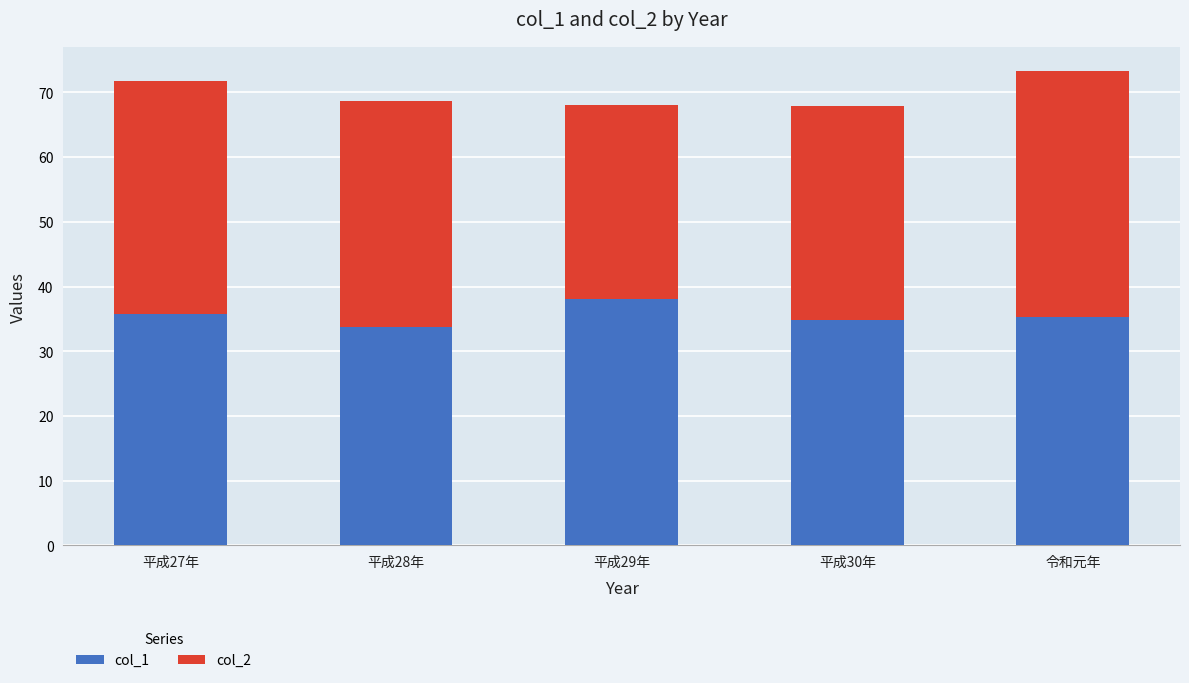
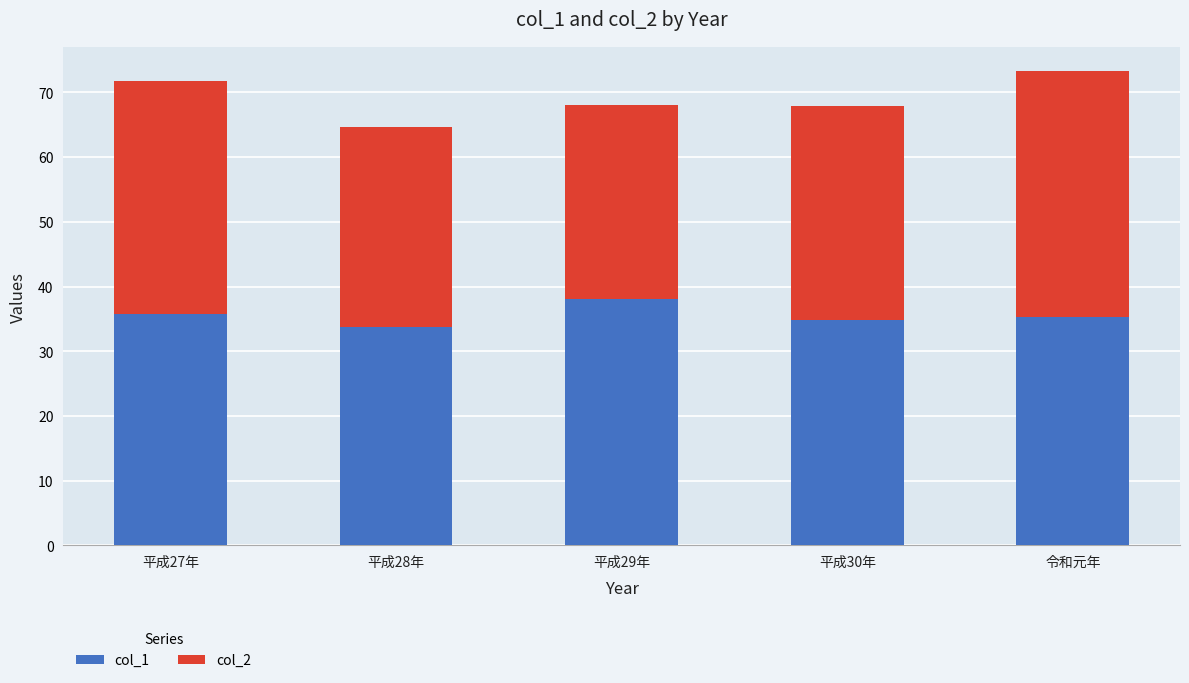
  {
    "col_1": {
      "平成27年": 36,
      "平成28年": 34,
      "平成29年": 38,
      "平成30年": 35,
      "令和元年": 35
    },
    "col_2": {
      "平成27年": 36,
-     "平成28年": 35,
+     "平成28年": 31,
      "平成29年": 30,
      "平成30年": 33,
      "令和元年": 38
    }
  }
